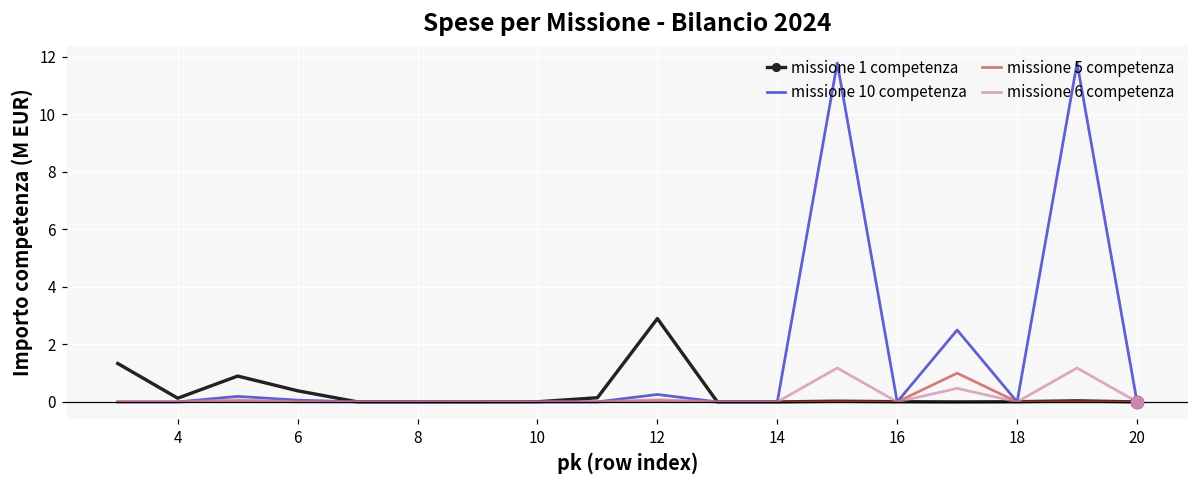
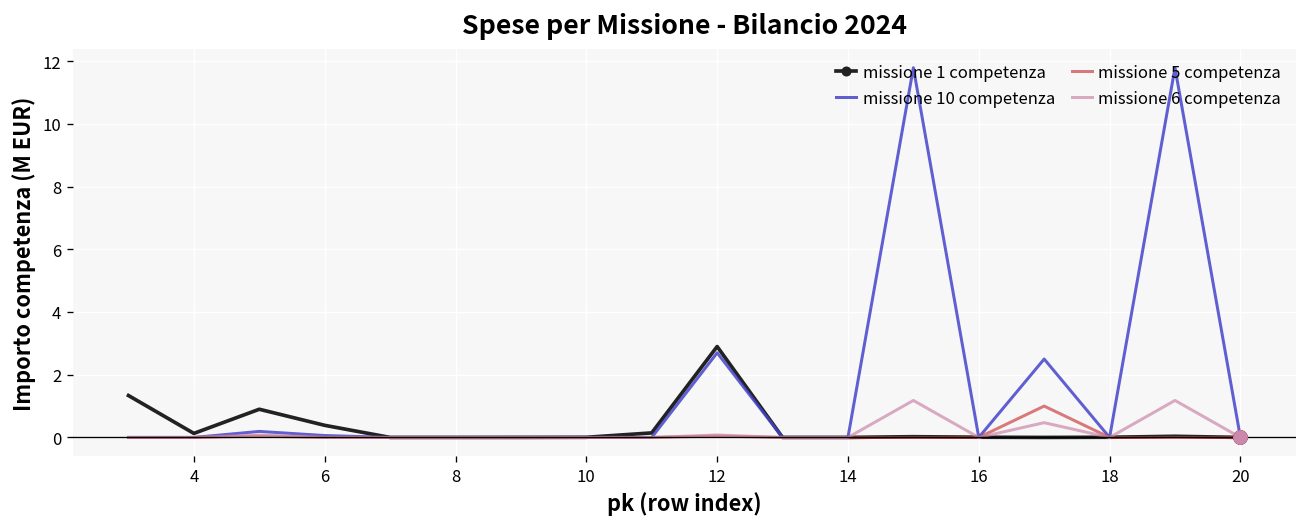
  {
    "missione 10 competenza": {
-     "12": 0.3
+     "12": 2.7
    }
  }
